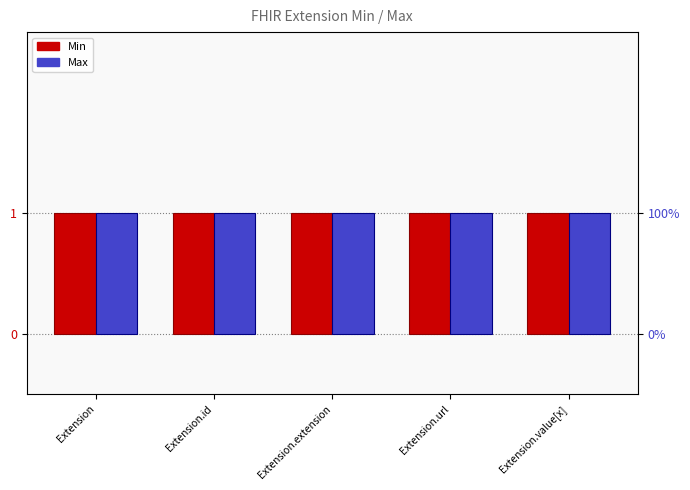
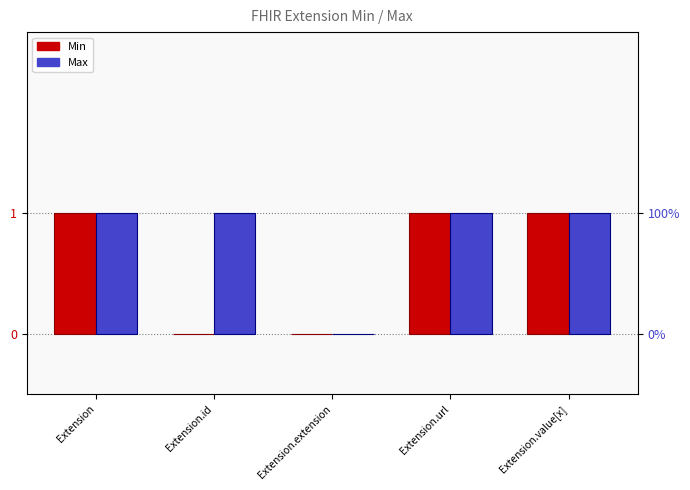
  {
    "Min": {
      "Extension": 1,
-     "Extension.id": 1,
-     "Extension.extension": 1,
+     "Extension.id": 0,
+     "Extension.extension": 0,
      "Extension.url": 1,
      "Extension.value[x]": 1
    },
    "Max": {
      "Extension": 1,
      "Extension.id": 1,
-     "Extension.extension": 1,
+     "Extension.extension": 0,
      "Extension.url": 1,
      "Extension.value[x]": 1
    }
  }
